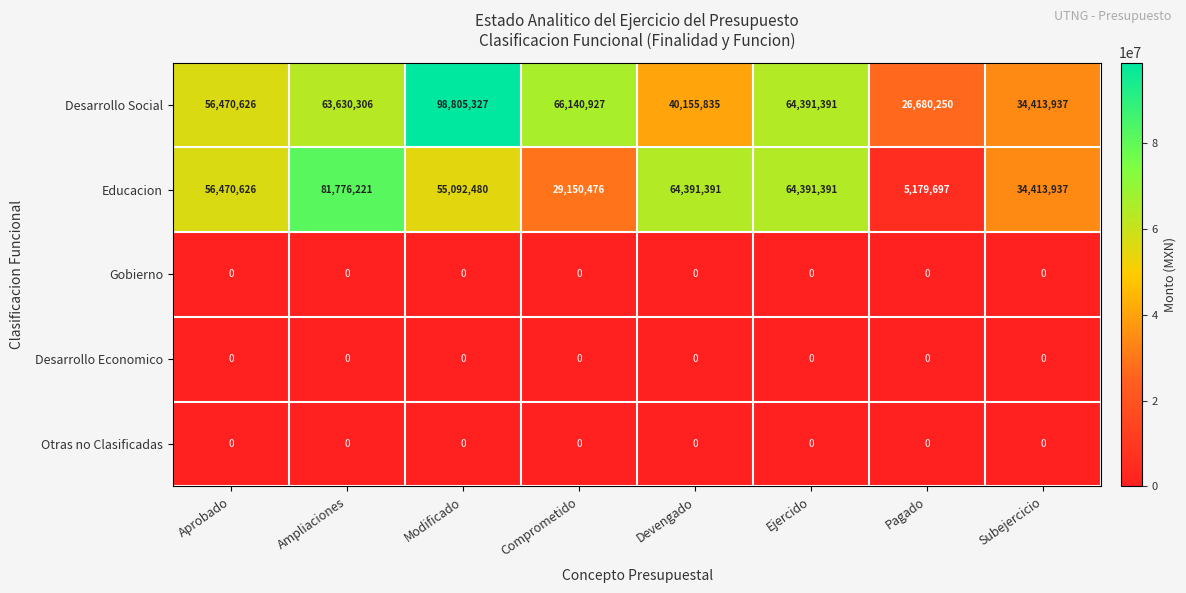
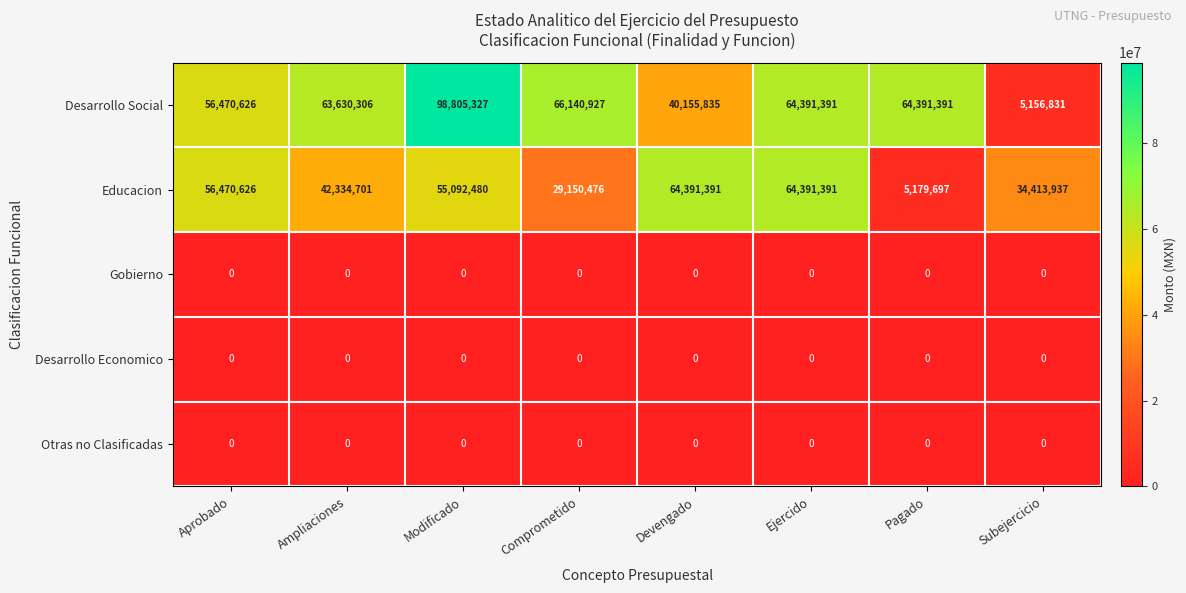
  {
    "Desarrollo Social": {
      "Aprobado": "56,470,626",
      "Ampliaciones": "63,630,306",
      "Modificado": "98,805,327",
      "Comprometido": "66,140,927",
      "Devengado": "40,155,835",
      "Ejercido": "64,391,391",
-     "Pagado": "26,680,250",
-     "Subejercicio": "34,413,937"
+     "Pagado": "64,391,391",
+     "Subejercicio": "5,156,831"
    },
    "Educacion": {
      "Aprobado": "56,470,626",
-     "Ampliaciones": "81,776,221",
+     "Ampliaciones": "42,334,701",
      "Modificado": "55,092,480",
      "Comprometido": "29,150,476",
      "Devengado": "64,391,391",
      "Ejercido": "64,391,391",
      "Pagado": "5,179,697",
      "Subejercicio": "34,413,937"
    },
    "Gobierno": {
      "Aprobado": "0",
      "Ampliaciones": "0",
      "Modificado": "0",
      "Comprometido": "0",
      "Devengado": "0",
      "Ejercido": "0",
      "Pagado": "0",
      "Subejercicio": "0"
    },
    "Desarrollo Economico": {
      "Aprobado": "0",
      "Ampliaciones": "0",
      "Modificado": "0",
      "Comprometido": "0",
      "Devengado": "0",
      "Ejercido": "0",
      "Pagado": "0",
      "Subejercicio": "0"
    },
    "Otras no Clasificadas": {
      "Aprobado": "0",
      "Ampliaciones": "0",
      "Modificado": "0",
      "Comprometido": "0",
      "Devengado": "0",
      "Ejercido": "0",
      "Pagado": "0",
      "Subejercicio": "0"
    }
  }
